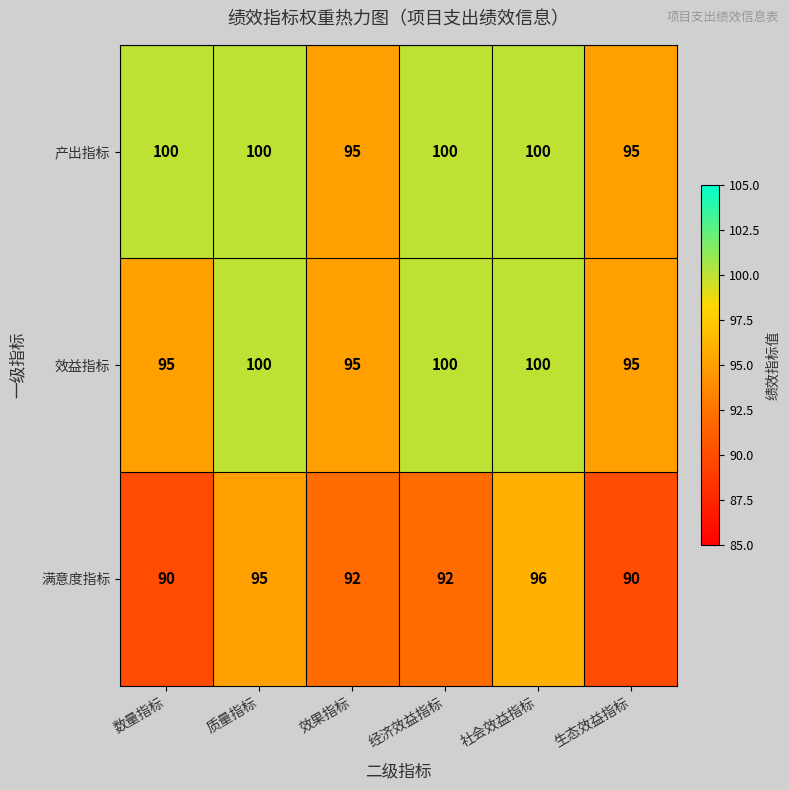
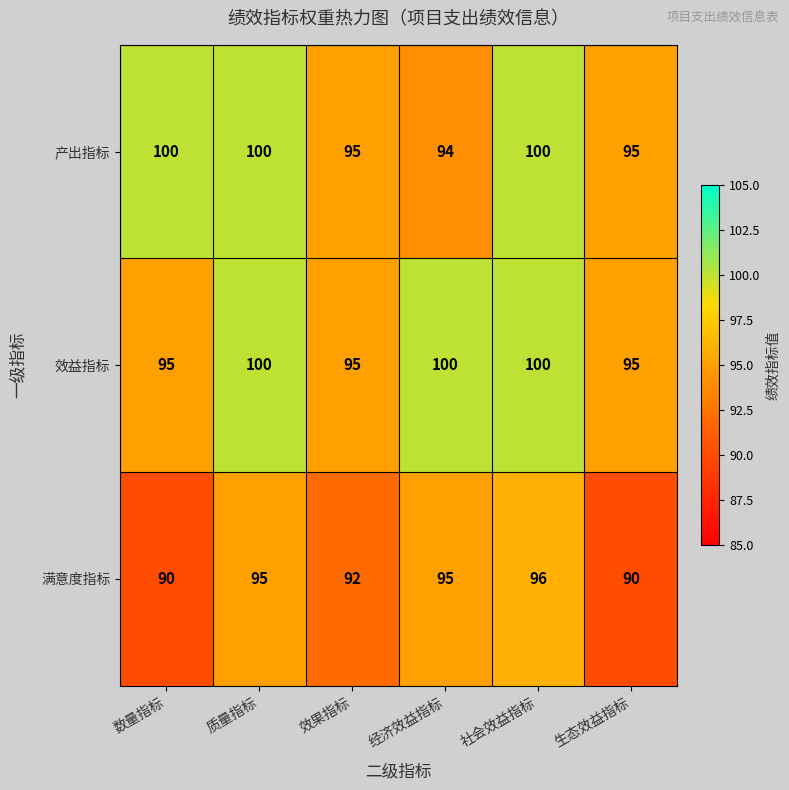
  {
    "产出指标": {
      "数量指标": 100,
      "质量指标": 100,
      "效果指标": 95,
-     "经济效益指标": 100,
+     "经济效益指标": 94,
      "社会效益指标": 100,
      "生态效益指标": 95
    },
    "效益指标": {
      "数量指标": 95,
      "质量指标": 100,
      "效果指标": 95,
      "经济效益指标": 100,
      "社会效益指标": 100,
      "生态效益指标": 95
    },
    "满意度指标": {
      "数量指标": 90,
      "质量指标": 95,
      "效果指标": 92,
-     "经济效益指标": 92,
+     "经济效益指标": 95,
      "社会效益指标": 96,
      "生态效益指标": 90
    }
  }
